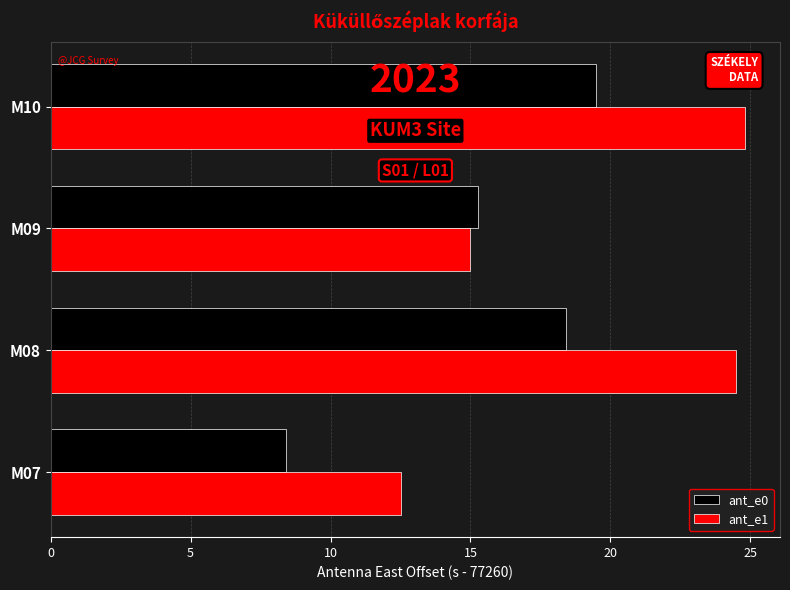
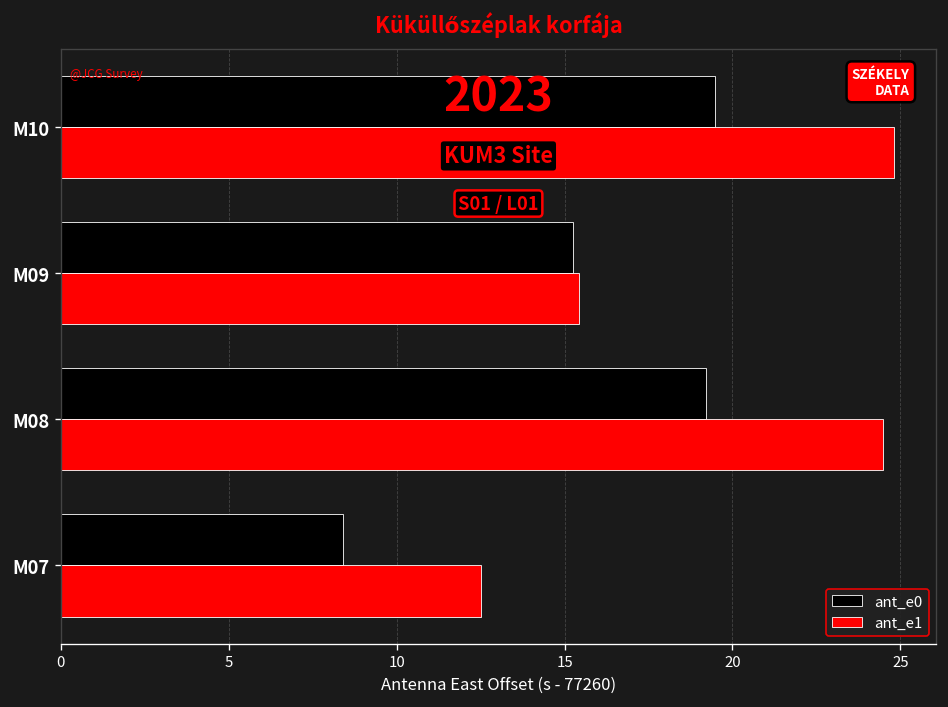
  {
    "ant_e0": {
      "M09": 15.3,
-     "M08": 18.4,
+     "M08": 19.2,
      "M07": 8.4
    },
    "ant_e1": {
      "M10": 24.8,
-     "M09": 15.0,
+     "M09": 15.4,
      "M08": 24.5,
      "M07": 12.5
    }
  }
